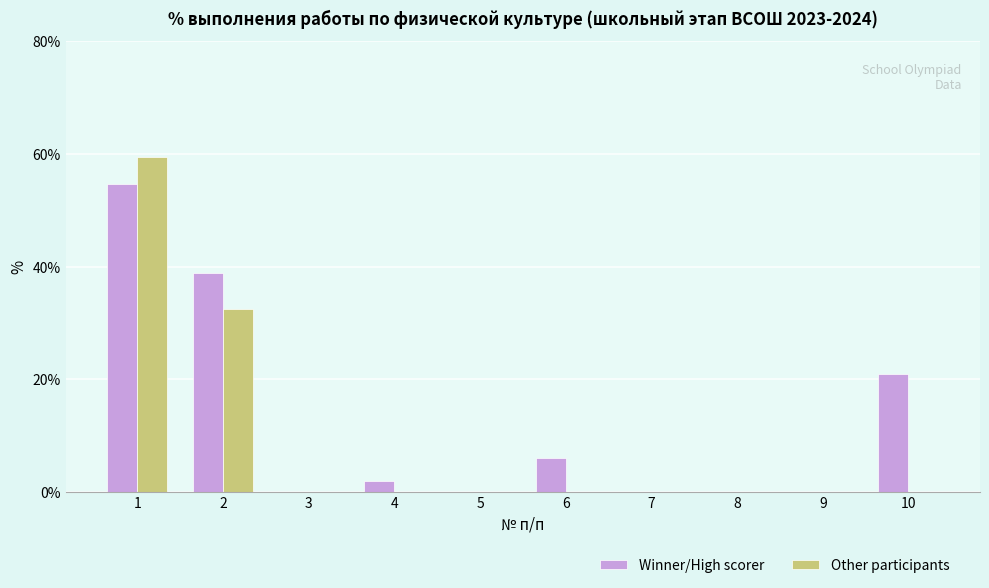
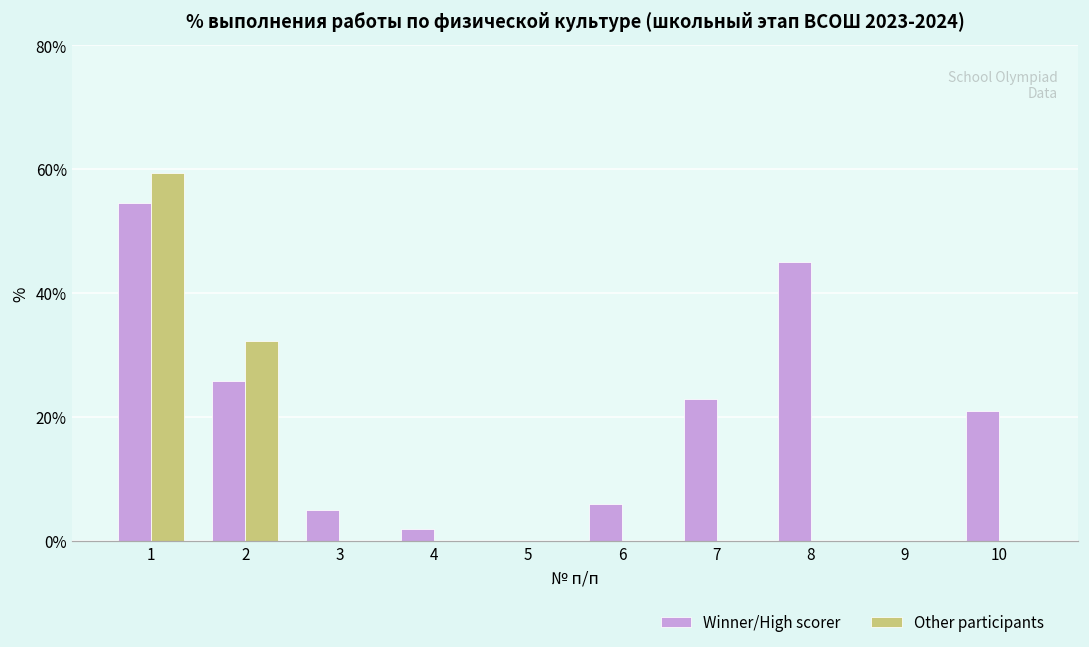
  {
    "Winner/High scorer": {
      "1": "55%",
-     "2": "39%",
-     "3": "0%",
+     "2": "26%",
+     "3": "5%",
      "4": "2%",
      "5": "0%",
      "6": "6%",
-     "7": "0%",
-     "8": "0%",
+     "7": "23%",
+     "8": "45%",
      "9": "0%",
      "10": "21%"
    },
    "Other participants": {
      "1": "59%",
      "2": "32%",
      "3": "0%",
      "4": "0%",
      "5": "0%",
      "6": "0%",
      "7": "0%",
      "8": "0%",
      "9": "0%",
      "10": "0%"
    }
  }
